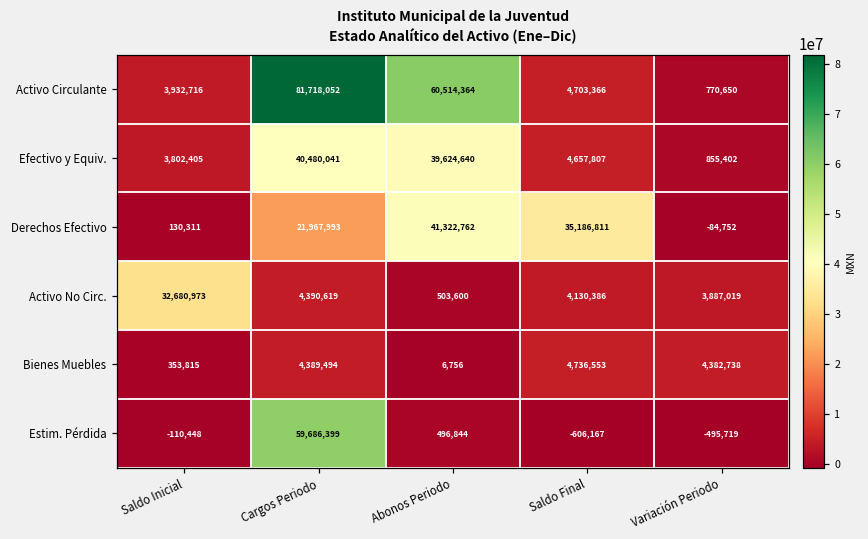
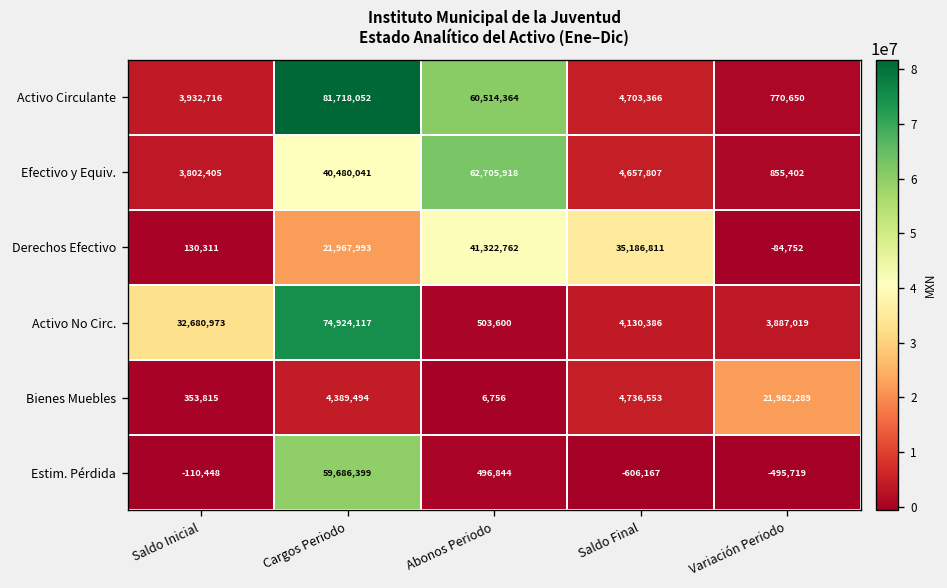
  {
    "Activo Circulante": {
      "Saldo Inicial": "3,932,716",
      "Cargos Periodo": "81,718,052",
      "Abonos Periodo": "60,514,364",
      "Saldo Final": "4,703,366",
      "Variación Periodo": "770,650"
    },
    "Efectivo y Equiv.": {
      "Saldo Inicial": "3,802,405",
      "Cargos Periodo": "40,480,041",
-     "Abonos Periodo": "39,624,640",
+     "Abonos Periodo": "62,705,918",
      "Saldo Final": "4,657,807",
      "Variación Periodo": "855,402"
    },
    "Derechos Efectivo": {
      "Saldo Inicial": "130,311",
      "Cargos Periodo": "21,967,993",
      "Abonos Periodo": "41,322,762",
      "Saldo Final": "35,186,811",
      "Variación Periodo": "-84,752"
    },
    "Activo No Circ.": {
      "Saldo Inicial": "32,680,973",
-     "Cargos Periodo": "4,390,619",
+     "Cargos Periodo": "74,924,117",
      "Abonos Periodo": "503,600",
      "Saldo Final": "4,130,386",
      "Variación Periodo": "3,887,019"
    },
    "Bienes Muebles": {
      "Saldo Inicial": "353,815",
      "Cargos Periodo": "4,389,494",
      "Abonos Periodo": "6,756",
      "Saldo Final": "4,736,553",
-     "Variación Periodo": "4,382,738"
+     "Variación Periodo": "21,982,289"
    },
    "Estim. Pérdida": {
      "Saldo Inicial": "-110,448",
      "Cargos Periodo": "59,686,399",
      "Abonos Periodo": "496,844",
      "Saldo Final": "-606,167",
      "Variación Periodo": "-495,719"
    }
  }
